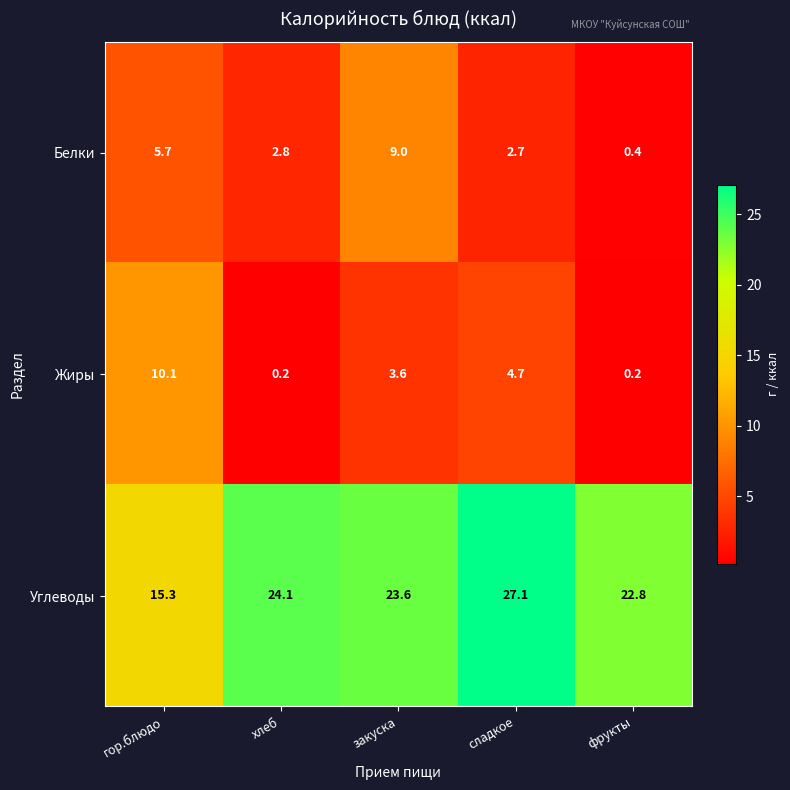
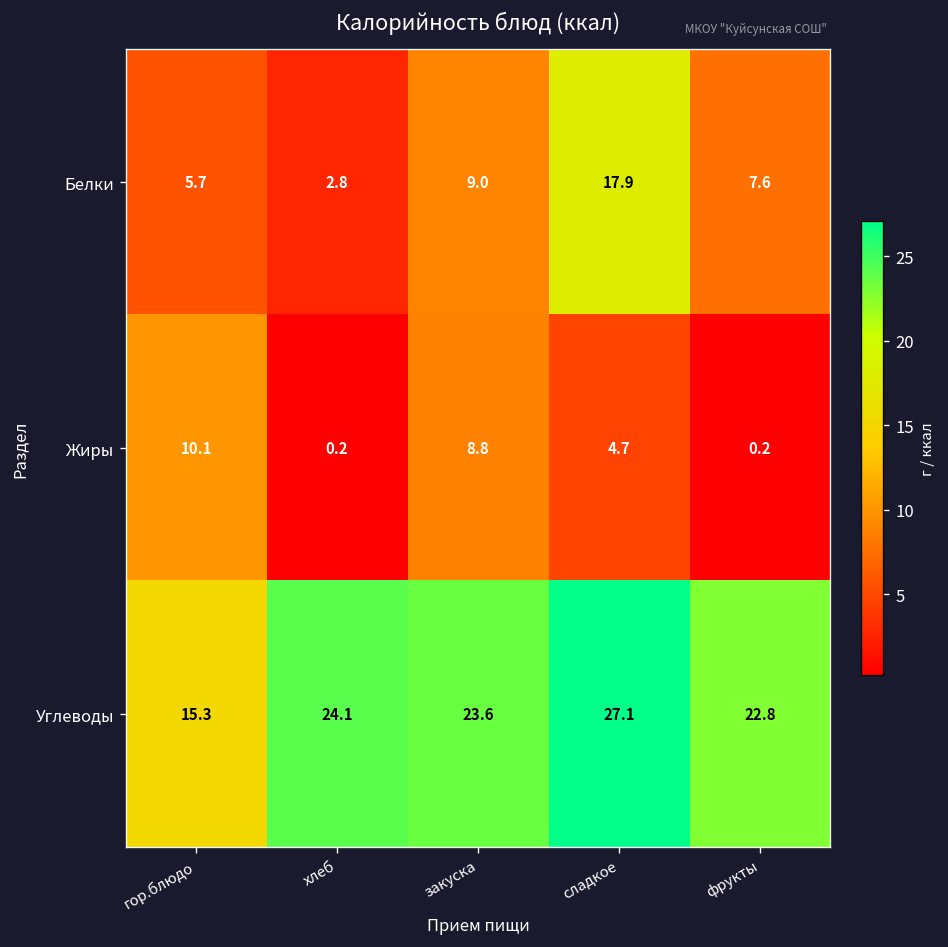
  {
    "Белки": {
      "гор.блюдо": 5.7,
      "хлеб": 2.8,
      "закуска": 9.0,
-     "сладкое": 2.7,
-     "фрукты": 0.4
+     "сладкое": 17.9,
+     "фрукты": 7.6
    },
    "Жиры": {
      "гор.блюдо": 10.1,
      "хлеб": 0.2,
-     "закуска": 3.6,
+     "закуска": 8.8,
      "сладкое": 4.7,
      "фрукты": 0.2
    },
    "Углеводы": {
      "гор.блюдо": 15.3,
      "хлеб": 24.1,
      "закуска": 23.6,
      "сладкое": 27.1,
      "фрукты": 22.8
    }
  }
